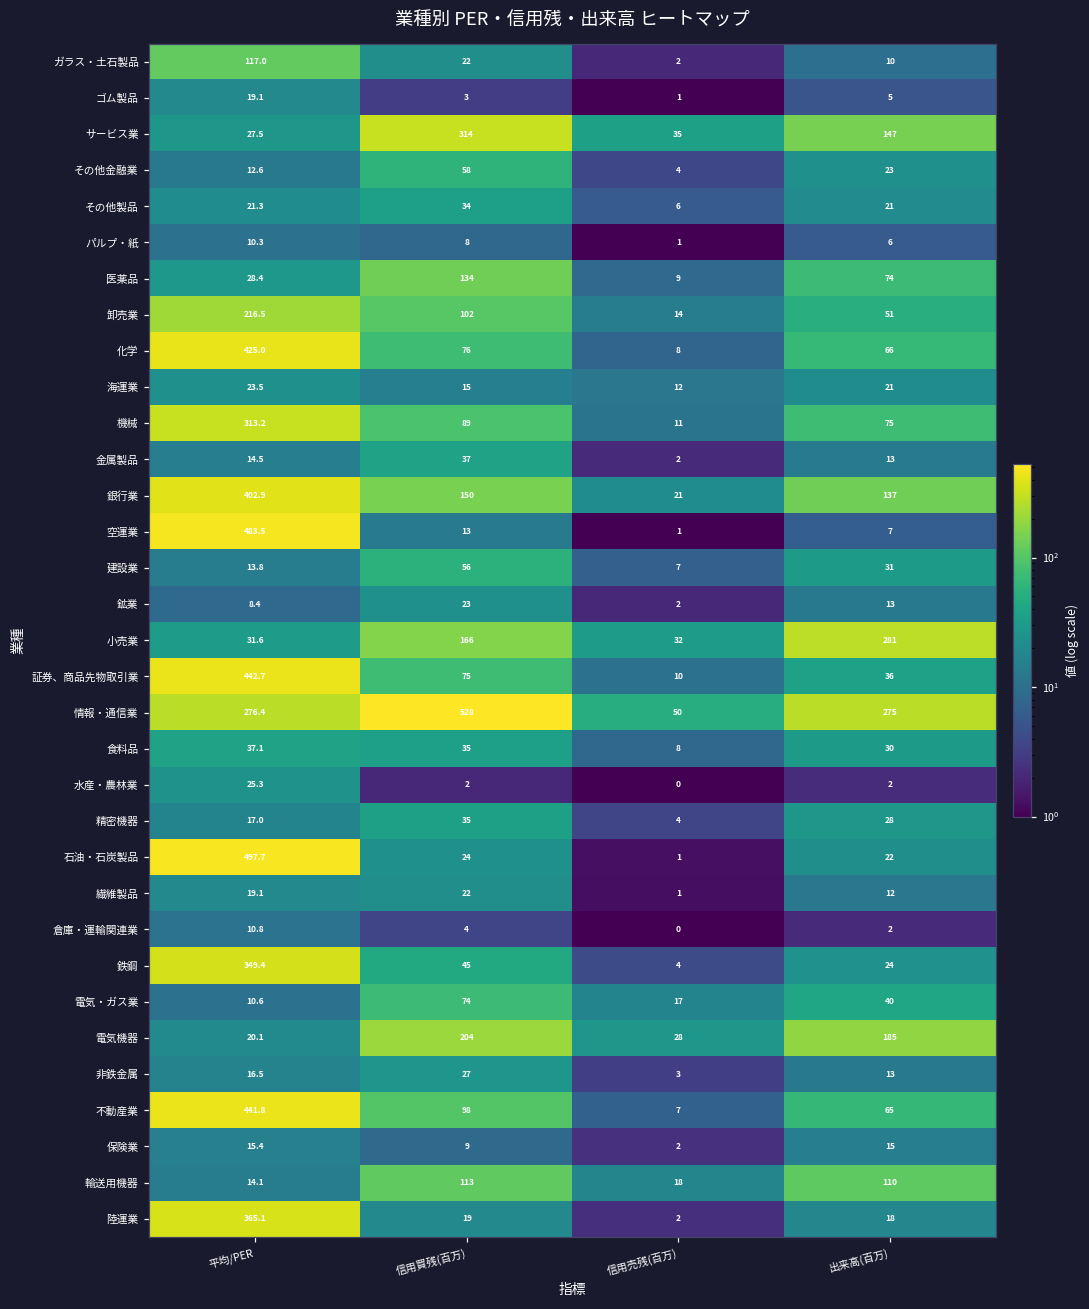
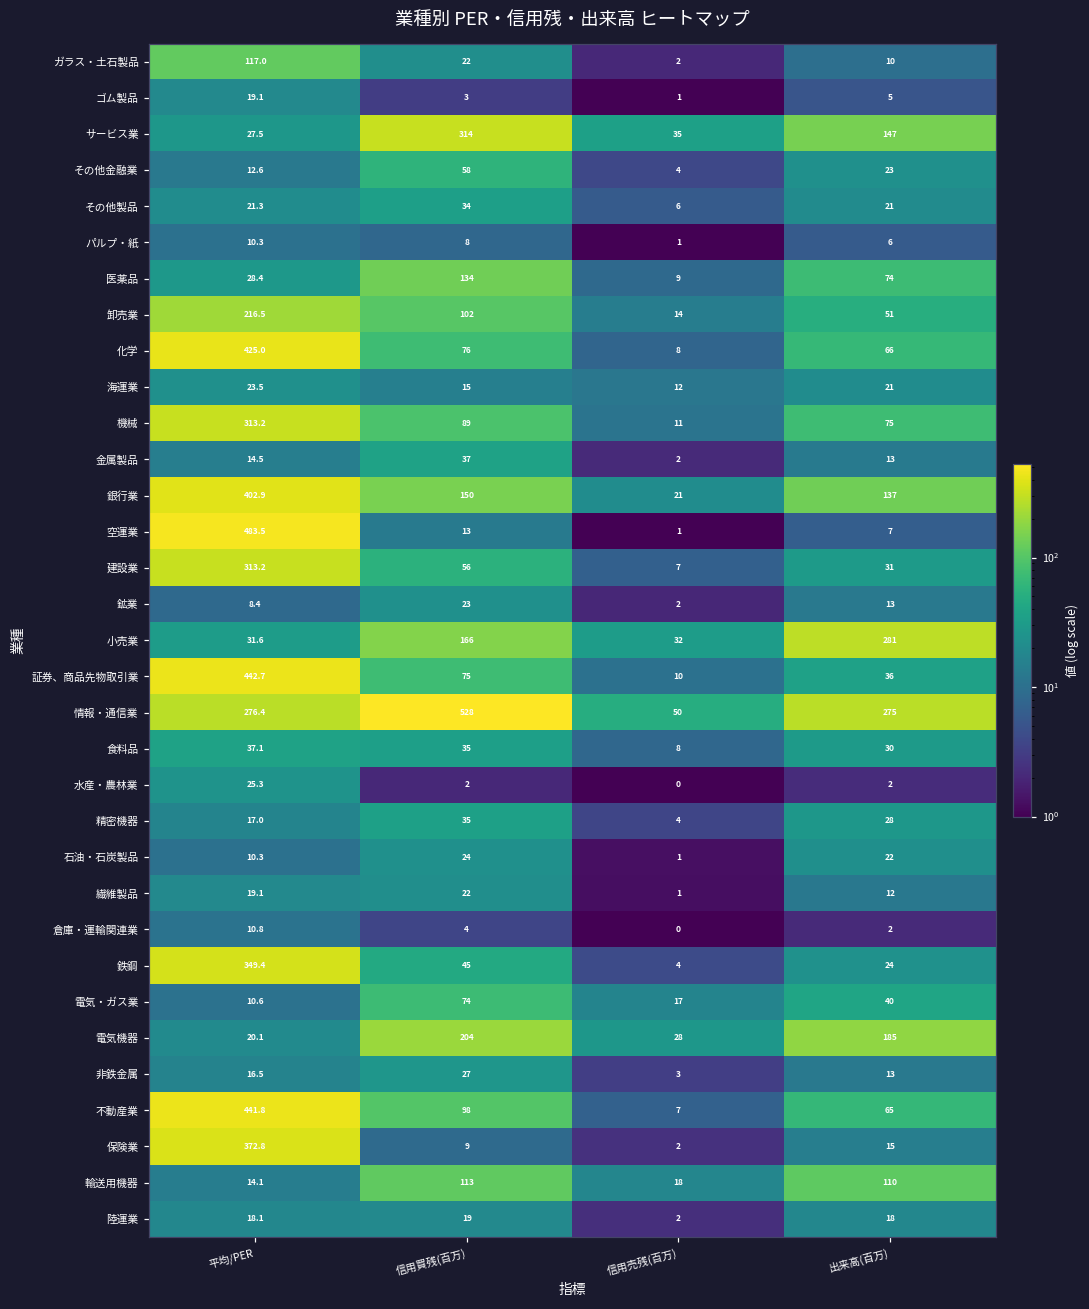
  {
    "ガラス・土石製品": {
      "平均/PER": 117.0,
      "信用買残(百万)": 22,
      "信用売残(百万)": 2,
      "出来高(百万)": 10
    },
    "ゴム製品": {
      "平均/PER": 19.1,
      "信用買残(百万)": 3,
      "信用売残(百万)": 1,
      "出来高(百万)": 5
    },
    "サービス業": {
      "平均/PER": 27.5,
      "信用買残(百万)": 314,
      "信用売残(百万)": 35,
      "出来高(百万)": 147
    },
    "その他金融業": {
      "平均/PER": 12.6,
      "信用買残(百万)": 58,
      "信用売残(百万)": 4,
      "出来高(百万)": 23
    },
    "その他製品": {
      "平均/PER": 21.3,
      "信用買残(百万)": 34,
      "信用売残(百万)": 6,
      "出来高(百万)": 21
    },
    "パルプ・紙": {
      "平均/PER": 10.3,
      "信用買残(百万)": 8,
      "信用売残(百万)": 1,
      "出来高(百万)": 6
    },
    "医薬品": {
      "平均/PER": 28.4,
      "信用買残(百万)": 134,
      "信用売残(百万)": 9,
      "出来高(百万)": 74
    },
    "卸売業": {
      "平均/PER": 216.5,
      "信用買残(百万)": 102,
      "信用売残(百万)": 14,
      "出来高(百万)": 51
    },
    "化学": {
      "平均/PER": 425.0,
      "信用買残(百万)": 76,
      "信用売残(百万)": 8,
      "出来高(百万)": 66
    },
    "海運業": {
      "平均/PER": 23.5,
      "信用買残(百万)": 15,
      "信用売残(百万)": 12,
      "出来高(百万)": 21
    },
    "機械": {
      "平均/PER": 313.2,
      "信用買残(百万)": 89,
      "信用売残(百万)": 11,
      "出来高(百万)": 75
    },
    "金属製品": {
      "平均/PER": 14.5,
      "信用買残(百万)": 37,
      "信用売残(百万)": 2,
      "出来高(百万)": 13
    },
    "銀行業": {
      "平均/PER": 402.9,
      "信用買残(百万)": 150,
      "信用売残(百万)": 21,
      "出来高(百万)": 137
    },
    "空運業": {
      "平均/PER": 483.5,
      "信用買残(百万)": 13,
      "信用売残(百万)": 1,
      "出来高(百万)": 7
    },
    "建設業": {
-     "平均/PER": 13.8,
+     "平均/PER": 313.2,
      "信用買残(百万)": 56,
      "信用売残(百万)": 7,
      "出来高(百万)": 31
    },
    "鉱業": {
      "平均/PER": 8.4,
      "信用買残(百万)": 23,
      "信用売残(百万)": 2,
      "出来高(百万)": 13
    },
    "小売業": {
      "平均/PER": 31.6,
      "信用買残(百万)": 166,
      "信用売残(百万)": 32,
      "出来高(百万)": 281
    },
    "証券、商品先物取引業": {
      "平均/PER": 442.7,
      "信用買残(百万)": 75,
      "信用売残(百万)": 10,
      "出来高(百万)": 36
    },
    "情報・通信業": {
      "平均/PER": 276.4,
      "信用買残(百万)": 528,
      "信用売残(百万)": 50,
      "出来高(百万)": 275
    },
    "食料品": {
      "平均/PER": 37.1,
      "信用買残(百万)": 35,
      "信用売残(百万)": 8,
      "出来高(百万)": 30
    },
    "水産・農林業": {
      "平均/PER": 25.3,
      "信用買残(百万)": 2,
      "信用売残(百万)": 0,
      "出来高(百万)": 2
    },
    "精密機器": {
      "平均/PER": 17.0,
      "信用買残(百万)": 35,
      "信用売残(百万)": 4,
      "出来高(百万)": 28
    },
    "石油・石炭製品": {
-     "平均/PER": 497.7,
+     "平均/PER": 10.3,
      "信用買残(百万)": 24,
      "信用売残(百万)": 1,
      "出来高(百万)": 22
    },
    "繊維製品": {
      "平均/PER": 19.1,
      "信用買残(百万)": 22,
      "信用売残(百万)": 1,
      "出来高(百万)": 12
    },
    "倉庫・運輸関連業": {
      "平均/PER": 10.8,
      "信用買残(百万)": 4,
      "信用売残(百万)": 0,
      "出来高(百万)": 2
    },
    "鉄鋼": {
      "平均/PER": 349.4,
      "信用買残(百万)": 45,
      "信用売残(百万)": 4,
      "出来高(百万)": 24
    },
    "電気・ガス業": {
      "平均/PER": 10.6,
      "信用買残(百万)": 74,
      "信用売残(百万)": 17,
      "出来高(百万)": 40
    },
    "電気機器": {
      "平均/PER": 20.1,
      "信用買残(百万)": 204,
      "信用売残(百万)": 28,
      "出来高(百万)": 185
    },
    "非鉄金属": {
      "平均/PER": 16.5,
      "信用買残(百万)": 27,
      "信用売残(百万)": 3,
      "出来高(百万)": 13
    },
    "不動産業": {
      "平均/PER": 441.8,
      "信用買残(百万)": 98,
      "信用売残(百万)": 7,
      "出来高(百万)": 65
    },
    "保険業": {
-     "平均/PER": 15.4,
+     "平均/PER": 372.8,
      "信用買残(百万)": 9,
      "信用売残(百万)": 2,
      "出来高(百万)": 15
    },
    "輸送用機器": {
      "平均/PER": 14.1,
      "信用買残(百万)": 113,
      "信用売残(百万)": 18,
      "出来高(百万)": 110
    },
    "陸運業": {
-     "平均/PER": 365.1,
+     "平均/PER": 18.1,
      "信用買残(百万)": 19,
      "信用売残(百万)": 2,
      "出来高(百万)": 18
    }
  }
